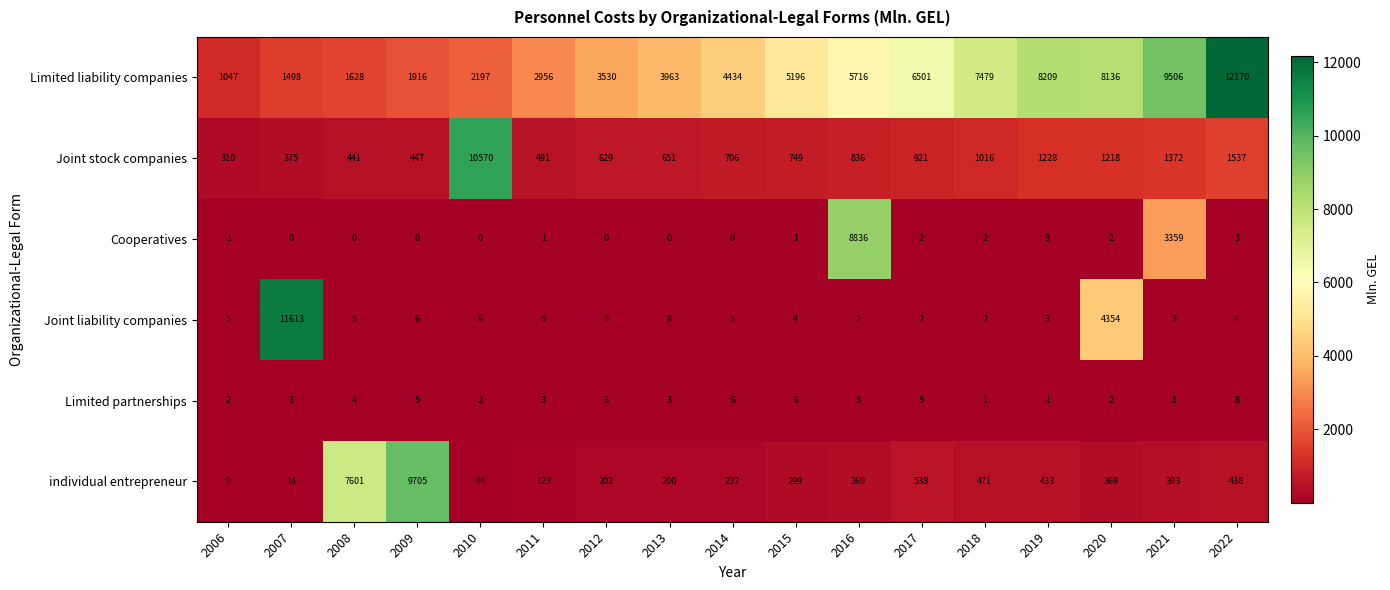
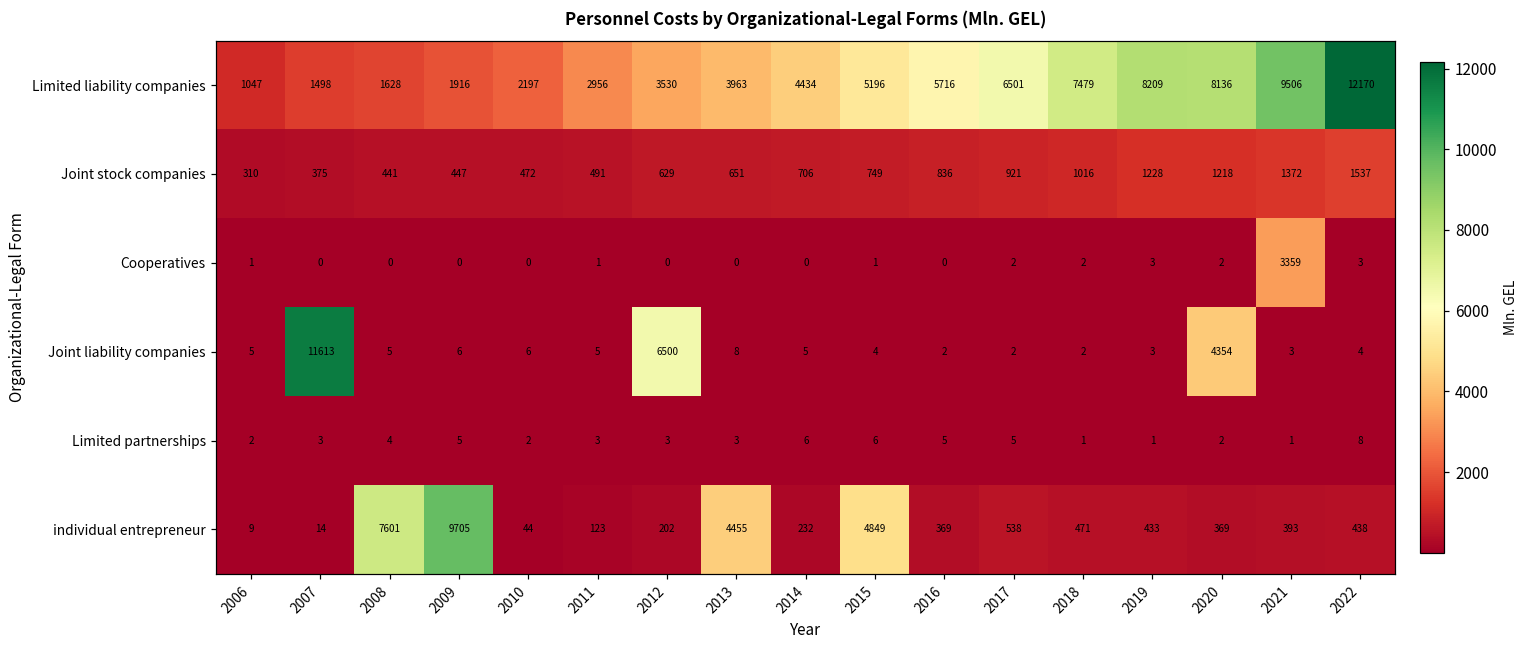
  {
    "Limited liability companies": {
      "2006": 1047,
      "2007": 1498,
      "2008": 1628,
      "2009": 1916,
      "2010": 2197,
      "2011": 2956,
      "2012": 3530,
      "2013": 3963,
      "2014": 4434,
      "2015": 5196,
      "2016": 5716,
      "2017": 6501,
      "2018": 7479,
      "2019": 8209,
      "2020": 8136,
      "2021": 9506,
      "2022": 12170
    },
    "Joint stock companies": {
      "2006": 310,
      "2007": 375,
      "2008": 441,
      "2009": 447,
-     "2010": 10570,
+     "2010": 472,
      "2011": 491,
      "2012": 629,
      "2013": 651,
      "2014": 706,
      "2015": 749,
      "2016": 836,
      "2017": 921,
      "2018": 1016,
      "2019": 1228,
      "2020": 1218,
      "2021": 1372,
      "2022": 1537
    },
    "Cooperatives": {
      "2006": 1,
      "2007": 0,
      "2008": 0,
      "2009": 0,
      "2010": 0,
      "2011": 1,
      "2012": 0,
      "2013": 0,
      "2014": 0,
      "2015": 1,
-     "2016": 8836,
+     "2016": 0,
      "2017": 2,
      "2018": 2,
      "2019": 3,
      "2020": 2,
      "2021": 3359,
      "2022": 3
    },
    "Joint liability companies": {
      "2006": 5,
      "2007": 11613,
      "2008": 5,
      "2009": 6,
      "2010": 6,
      "2011": 5,
-     "2012": 5,
+     "2012": 6500,
      "2013": 8,
      "2014": 5,
      "2015": 4,
      "2016": 2,
      "2017": 2,
      "2018": 2,
      "2019": 3,
      "2020": 4354,
      "2021": 3,
      "2022": 4
    },
    "Limited partnerships": {
      "2006": 2,
      "2007": 3,
      "2008": 4,
      "2009": 5,
      "2010": 2,
      "2011": 3,
      "2012": 3,
      "2013": 3,
      "2014": 6,
      "2015": 6,
      "2016": 5,
      "2017": 5,
      "2018": 1,
      "2019": 1,
      "2020": 2,
      "2021": 1,
      "2022": 8
    },
    "individual entrepreneur": {
      "2006": 9,
      "2007": 14,
      "2008": 7601,
      "2009": 9705,
      "2010": 44,
      "2011": 123,
      "2012": 202,
-     "2013": 200,
+     "2013": 4455,
      "2014": 232,
-     "2015": 299,
+     "2015": 4849,
      "2016": 369,
      "2017": 538,
      "2018": 471,
      "2019": 433,
      "2020": 369,
      "2021": 393,
      "2022": 438
    }
  }
